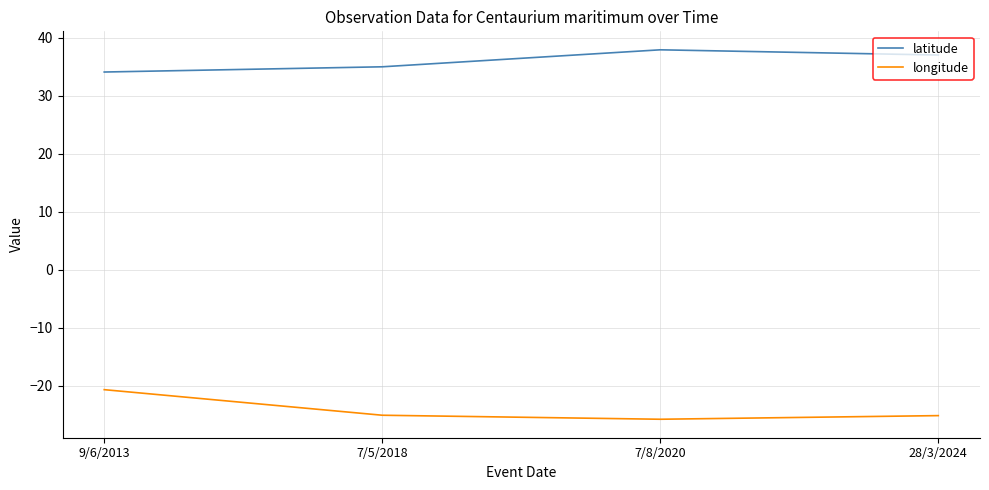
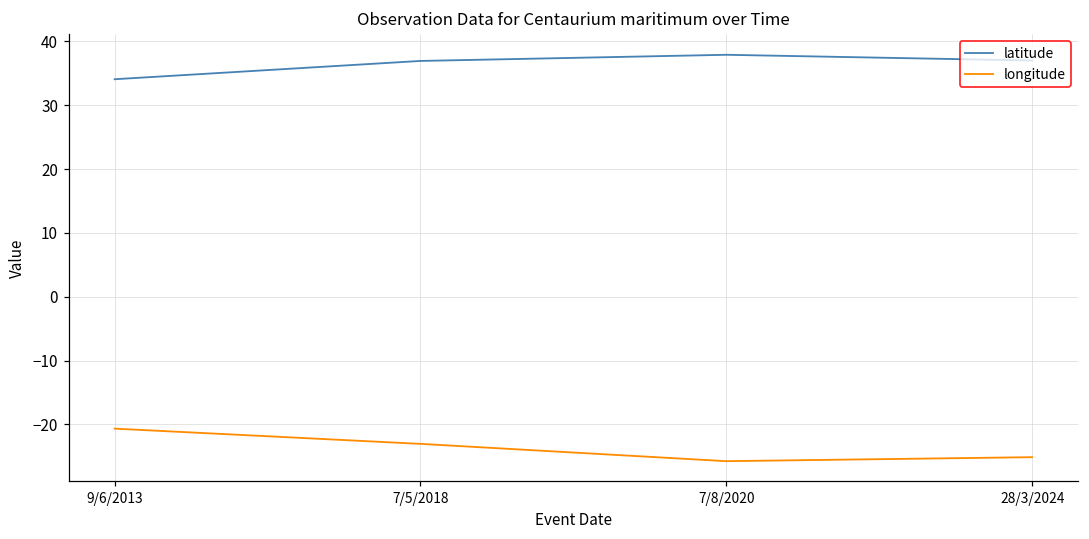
  {
    "latitude": {
      "9/6/2013": 34,
-     "7/5/2018": 35,
+     "7/5/2018": 37,
      "7/8/2020": 38
    },
    "longitude": {
      "9/6/2013": -21,
-     "7/5/2018": -25,
+     "7/5/2018": -23,
      "7/8/2020": -26,
      "28/3/2024": -25
    }
  }
